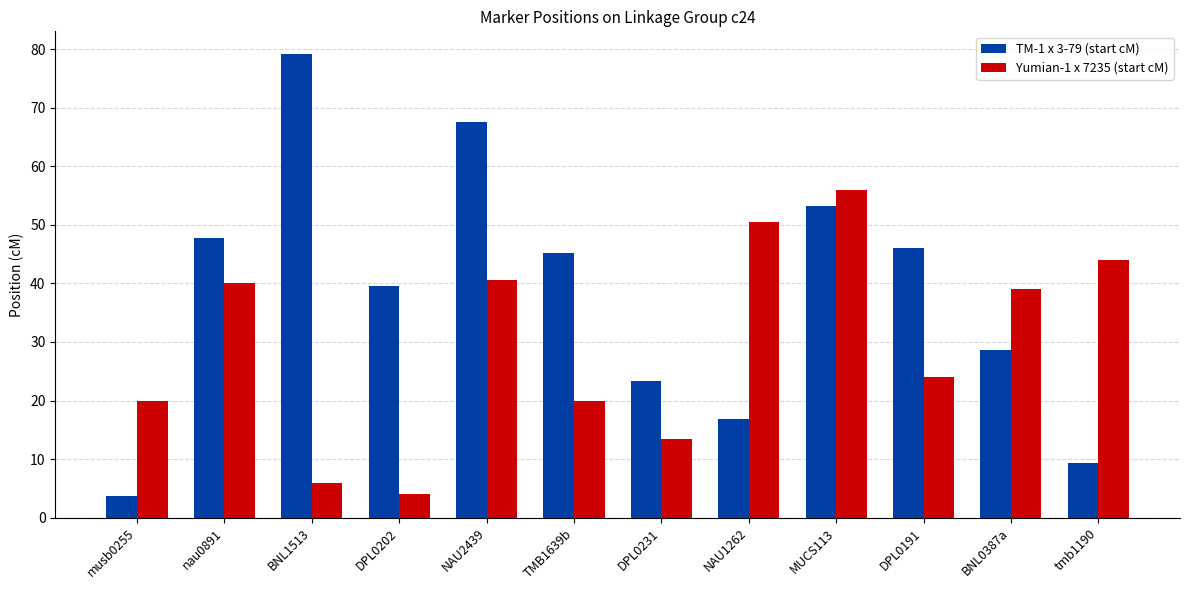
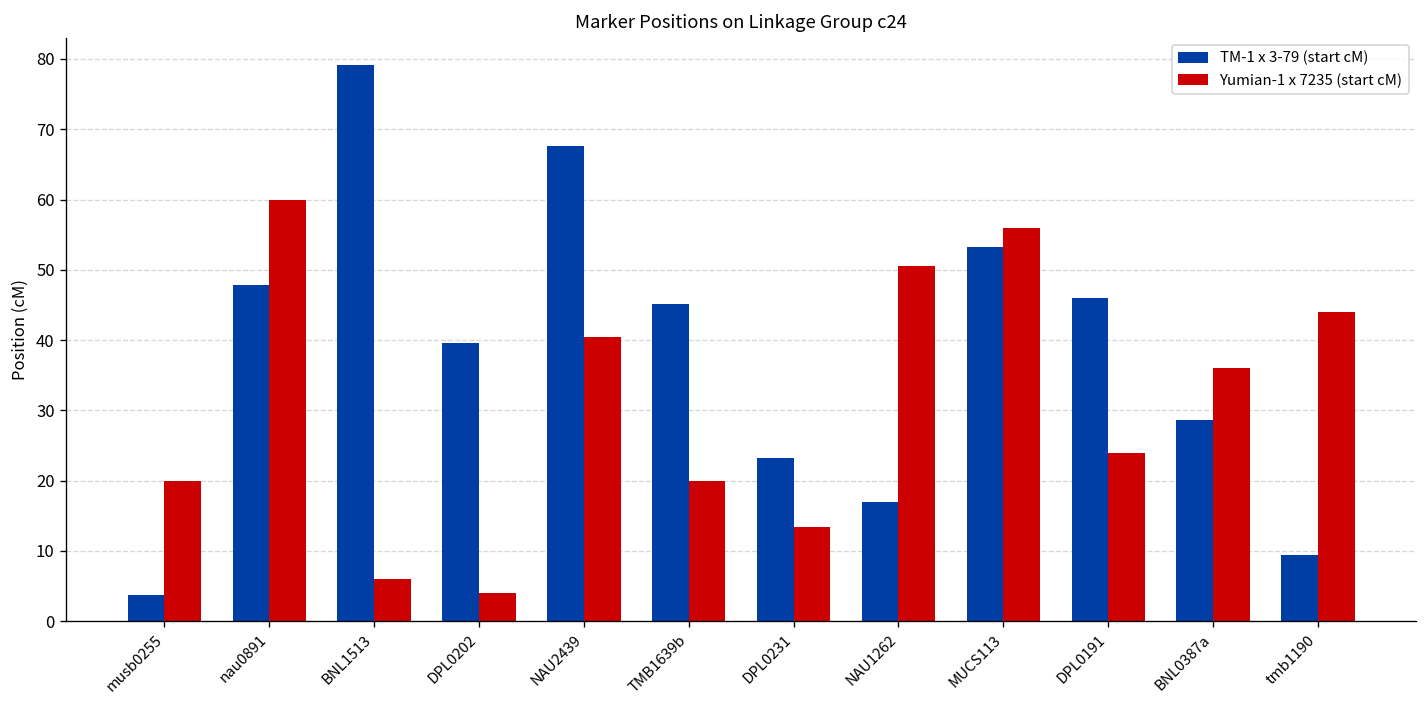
  {
    "TM-1 x 3-79 (start cM)": {
      "musb0255": 4,
      "nau0891": 48,
      "BNL1513": 79,
      "DPL0202": 40,
      "NAU2439": 68,
      "TMB1639b": 45,
      "DPL0231": 23,
      "NAU1262": 17,
      "MUCS113": 53,
      "DPL0191": 46,
      "BNL0387a": 29,
      "tmb1190": 9
    },
    "Yumian-1 x 7235 (start cM)": {
      "musb0255": 20,
-     "nau0891": 40,
+     "nau0891": 60,
      "BNL1513": 6,
      "DPL0202": 4,
      "NAU2439": 41,
      "TMB1639b": 20,
      "DPL0231": 13,
      "NAU1262": 51,
      "MUCS113": 56,
      "DPL0191": 24,
-     "BNL0387a": 39,
+     "BNL0387a": 36,
      "tmb1190": 44
    }
  }
